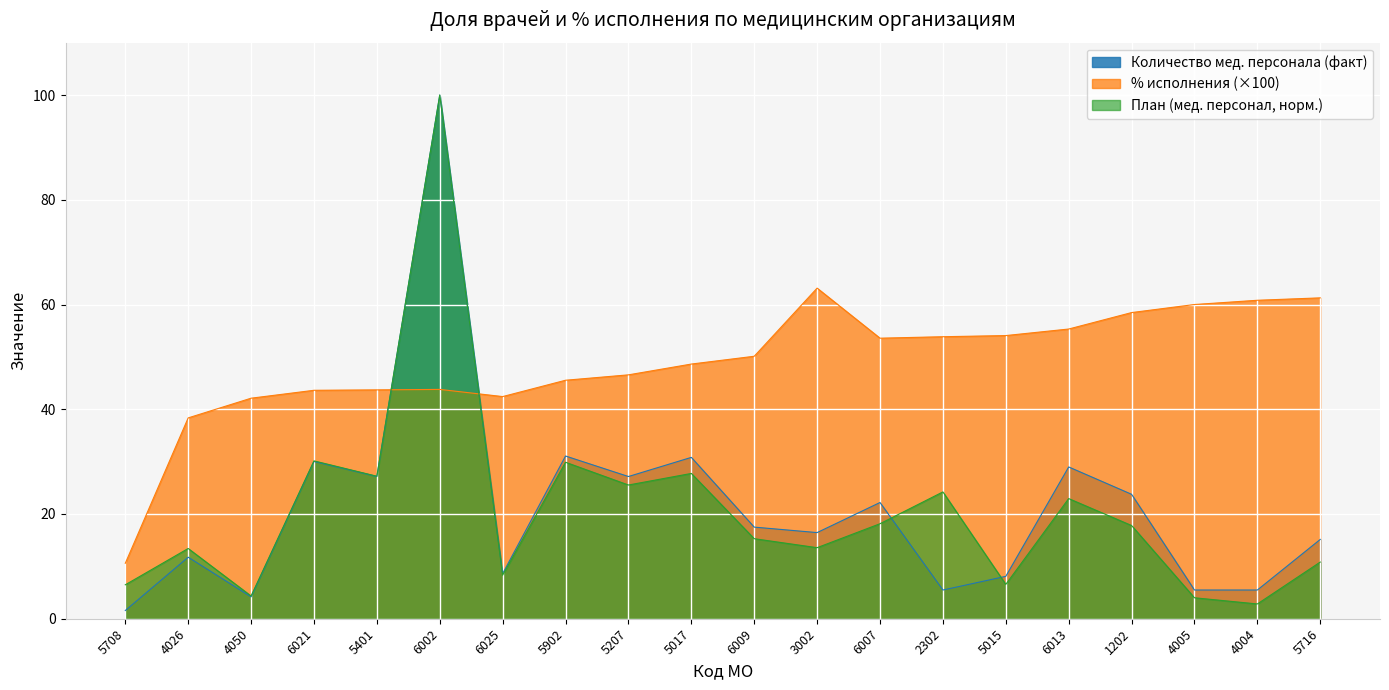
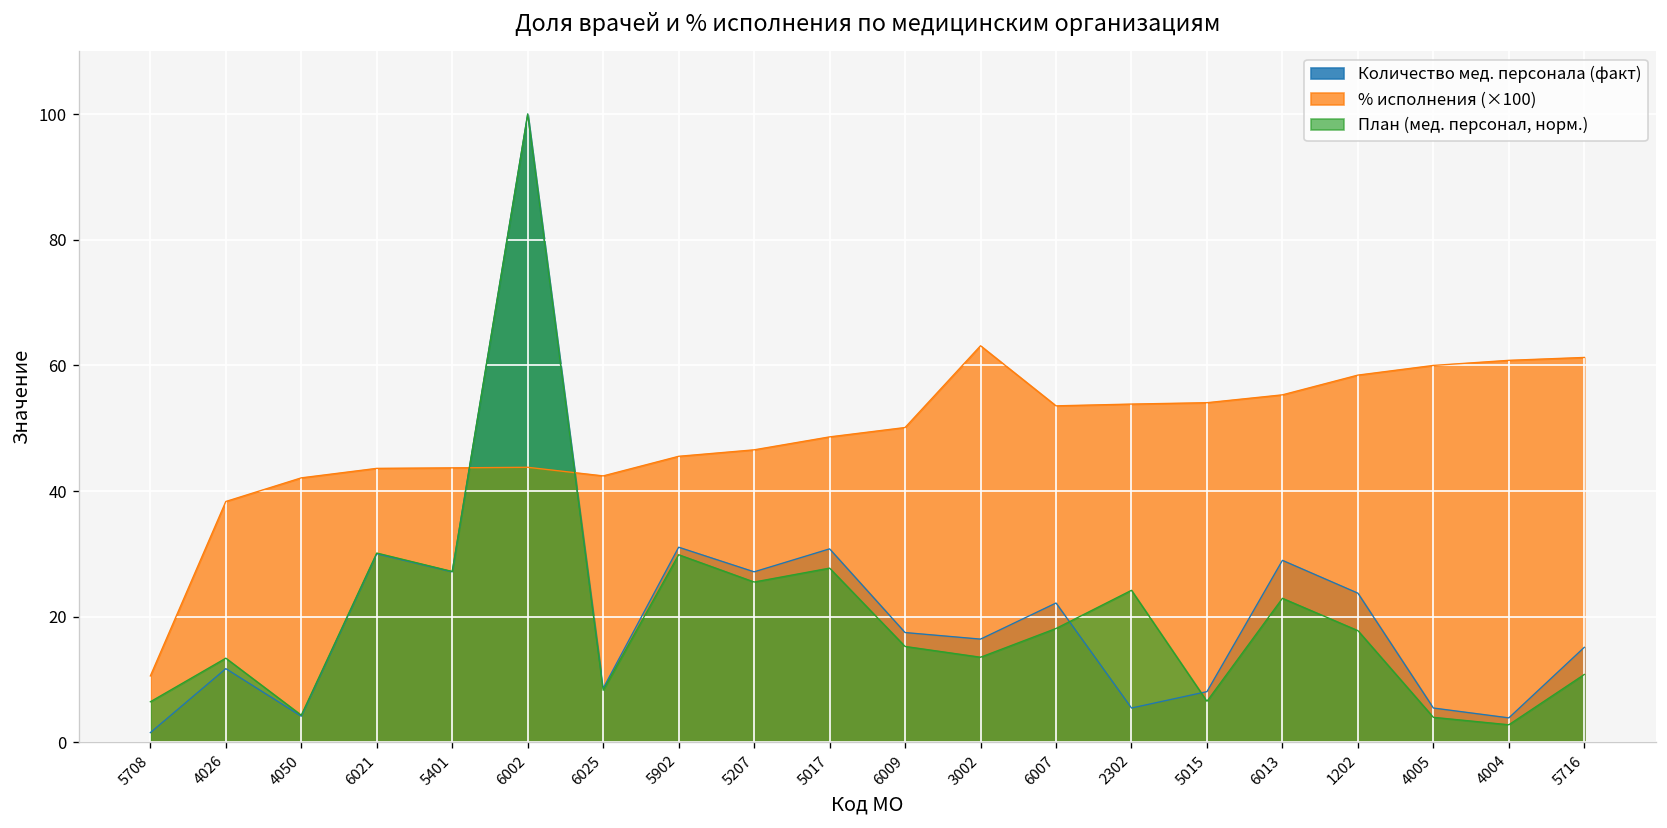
  {
    "Количество мед. персонала (факт)": {
      "5708": 2,
      "4026": 12,
      "5902": 31,
      "5207": 27,
      "5017": 31,
      "6009": 17,
      "3002": 16,
      "6007": 22,
      "2302": 5,
      "5015": 8,
      "6013": 29,
      "1202": 24,
      "4005": 5,
-     "4004": 5,
+     "4004": 4,
      "5716": 15
    },
    "% исполнения (×100)": {
      "5708": 11,
      "4026": 38,
      "4050": 42,
      "6021": 44,
      "5401": 44,
      "6002": 44,
      "6025": 42,
      "5902": 46,
      "5207": 47,
      "5017": 49,
      "6009": 50,
      "3002": 63,
      "6007": 54,
      "2302": 54,
      "5015": 54,
      "6013": 55,
      "1202": 58,
      "4005": 60,
      "4004": 61,
      "5716": 61
    },
    "План (мед. персонал, норм.)": {
      "5708": 6,
      "4026": 13,
      "5902": 30,
      "5207": 26,
      "5017": 28,
      "6009": 15,
      "3002": 14,
      "6007": 18,
      "2302": 24,
      "5015": 7,
      "6013": 23,
      "1202": 18,
      "4005": 4,
      "4004": 3,
      "5716": 11
    }
  }
